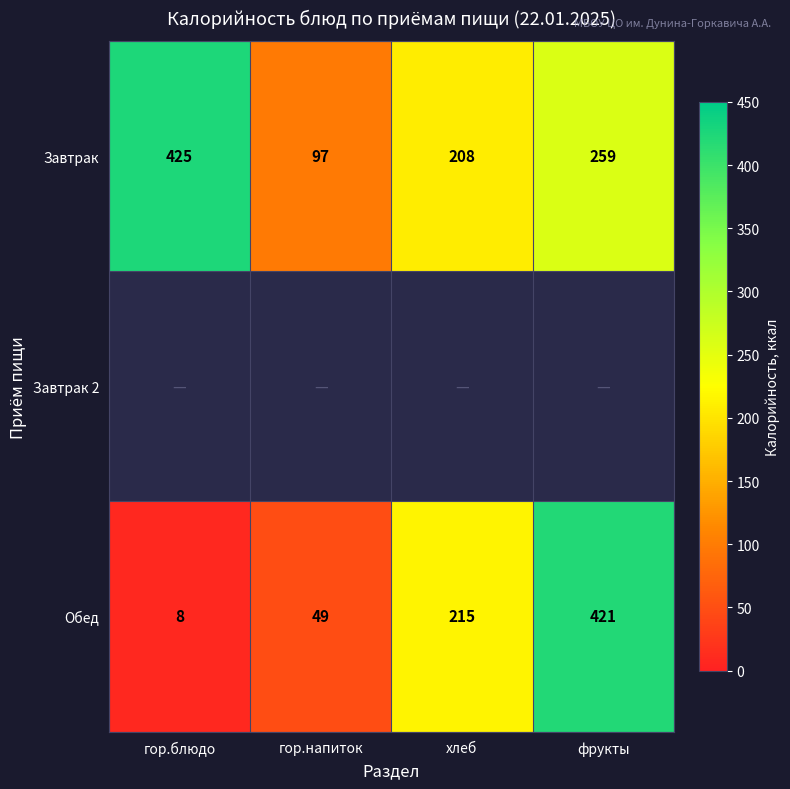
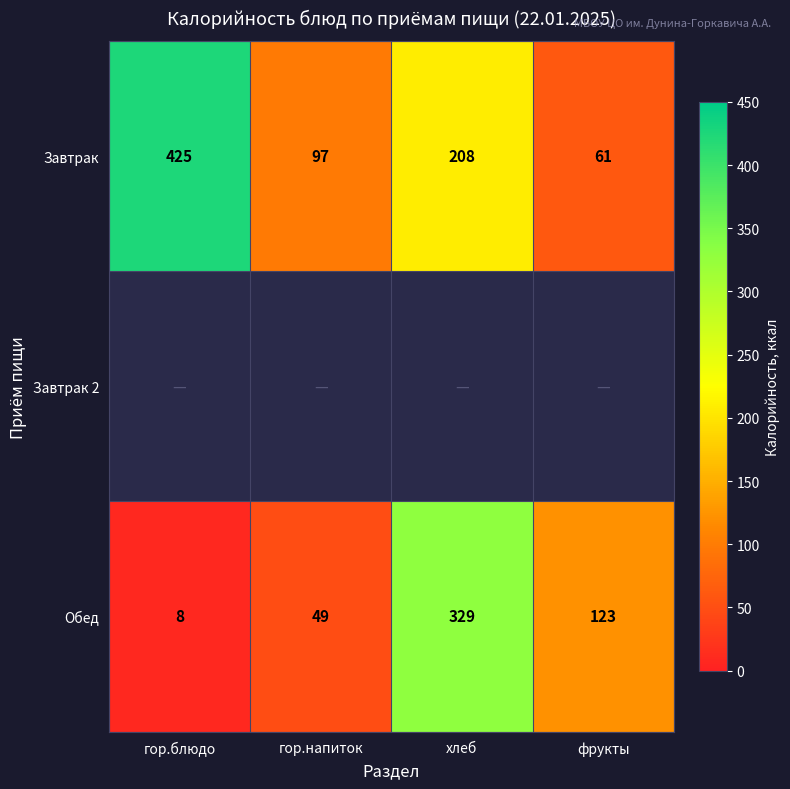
  {
    "Завтрак": {
      "гор.блюдо": 425,
      "гор.напиток": 97,
      "хлеб": 208,
-     "фрукты": 259
+     "фрукты": 61
    },
    "Обед": {
      "гор.блюдо": 8,
      "гор.напиток": 49,
-     "хлеб": 215,
-     "фрукты": 421
+     "хлеб": 329,
+     "фрукты": 123
    }
  }
